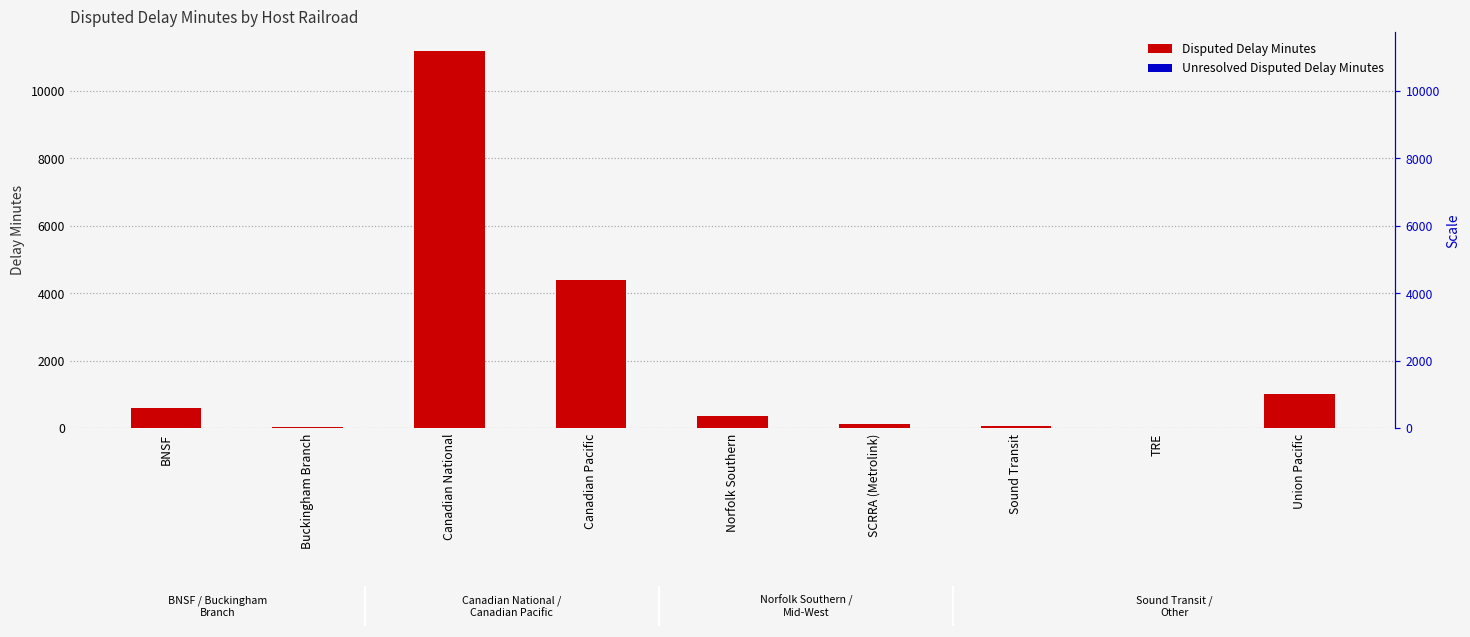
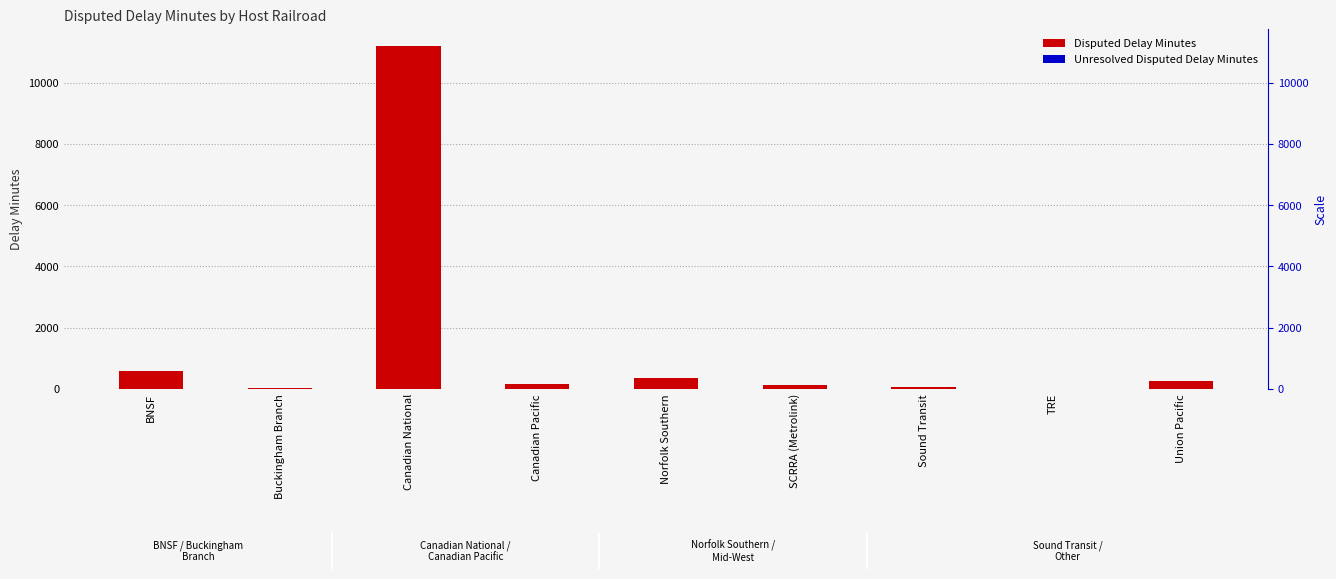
  {
    "Disputed Delay Minutes": {
      "BNSF": 600,
      "Canadian National": 11200,
-     "Canadian Pacific": 4400,
+     "Canadian Pacific": 200,
      "Norfolk Southern": 400,
      "SCRRA (Metrolink)": 100,
      "TRE": 0,
-     "Union Pacific": 1000
+     "Union Pacific": 300
    },
    "Unresolved Disputed Delay Minutes": {
      "BNSF": 0,
      "Buckingham Branch": 0,
      "Canadian National": 0,
      "Canadian Pacific": 0,
      "Norfolk Southern": 0,
      "SCRRA (Metrolink)": 0,
      "Sound Transit": 0,
      "TRE": 0,
      "Union Pacific": 0
    }
  }
